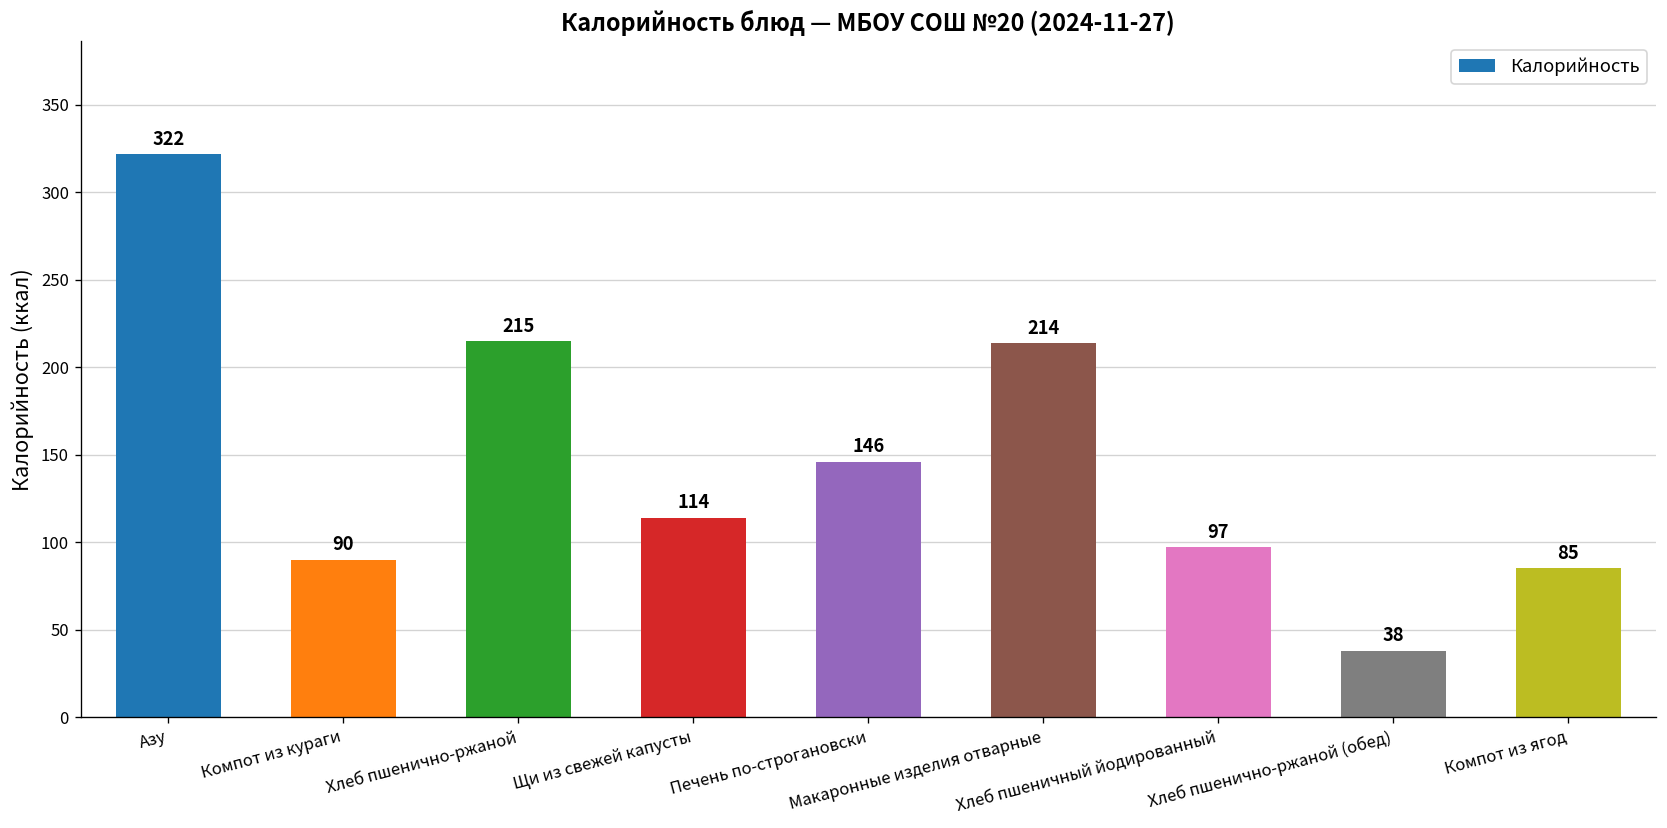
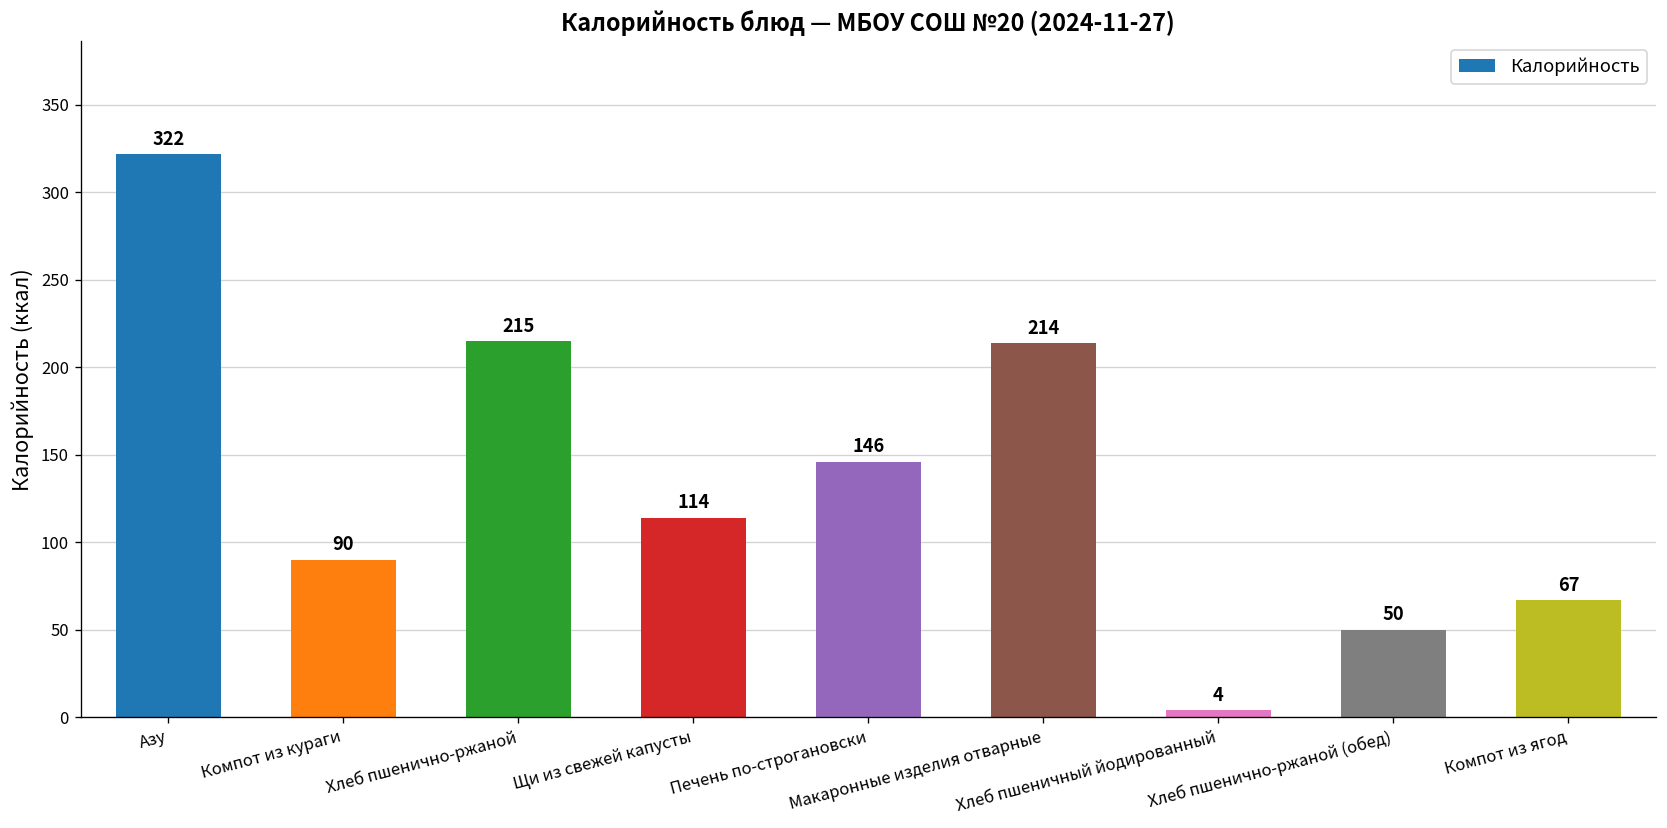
  {
    "Азу": 322,
    "Компот из кураги": 90,
    "Хлеб пшенично-ржаной": 215,
    "Щи из свежей капусты": 114,
    "Печень по-строгановски": 146,
    "Макаронные изделия отварные": 214,
-   "Хлеб пшеничный йодированный": 97,
-   "Хлеб пшенично-ржаной (обед)": 38,
-   "Компот из ягод": 85
+   "Хлеб пшеничный йодированный": 4,
+   "Хлеб пшенично-ржаной (обед)": 50,
+   "Компот из ягод": 67
  }
